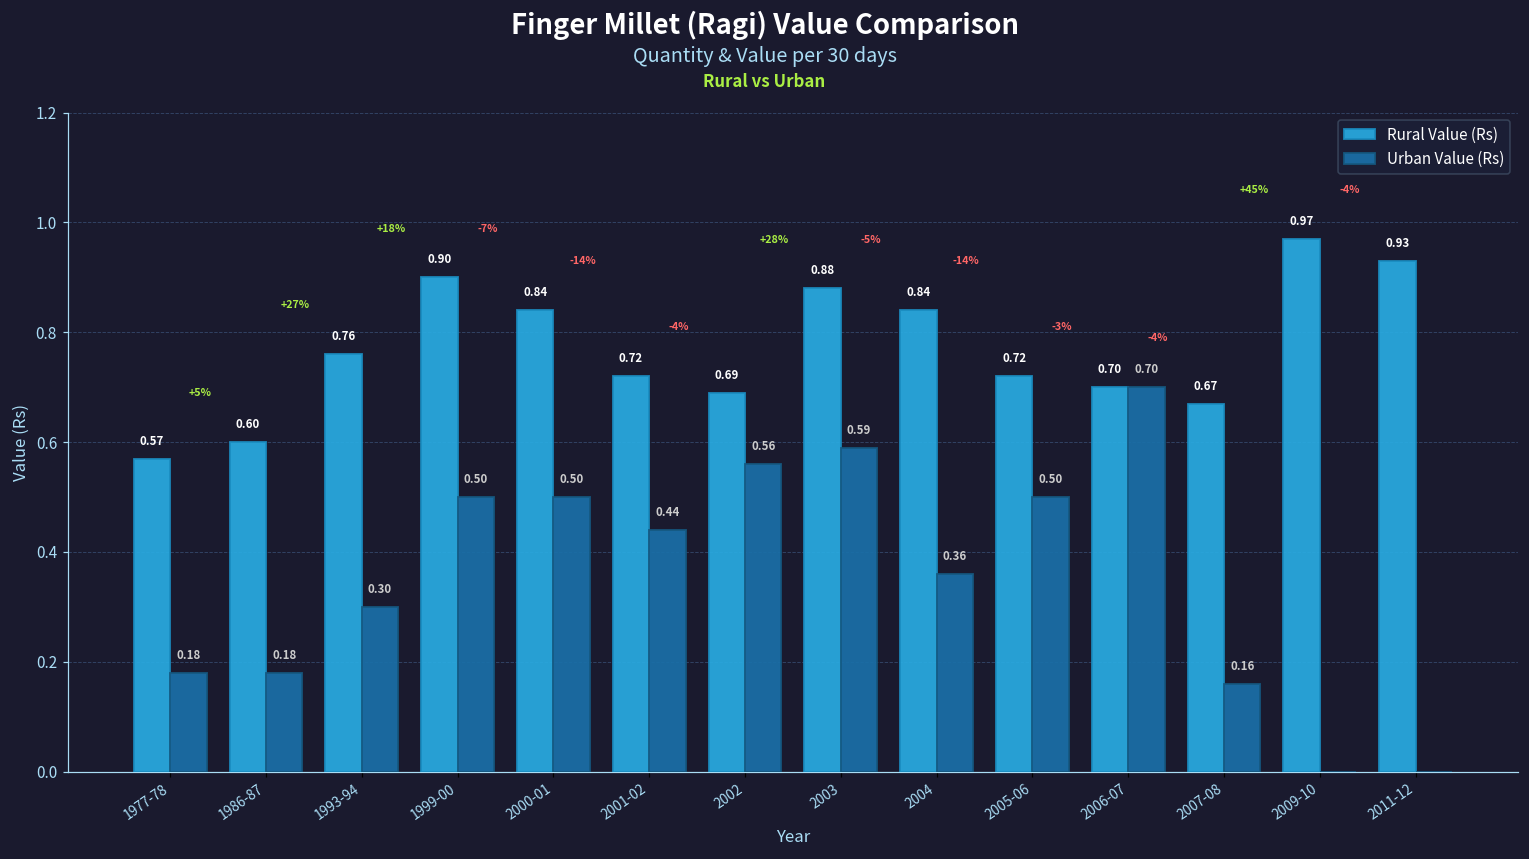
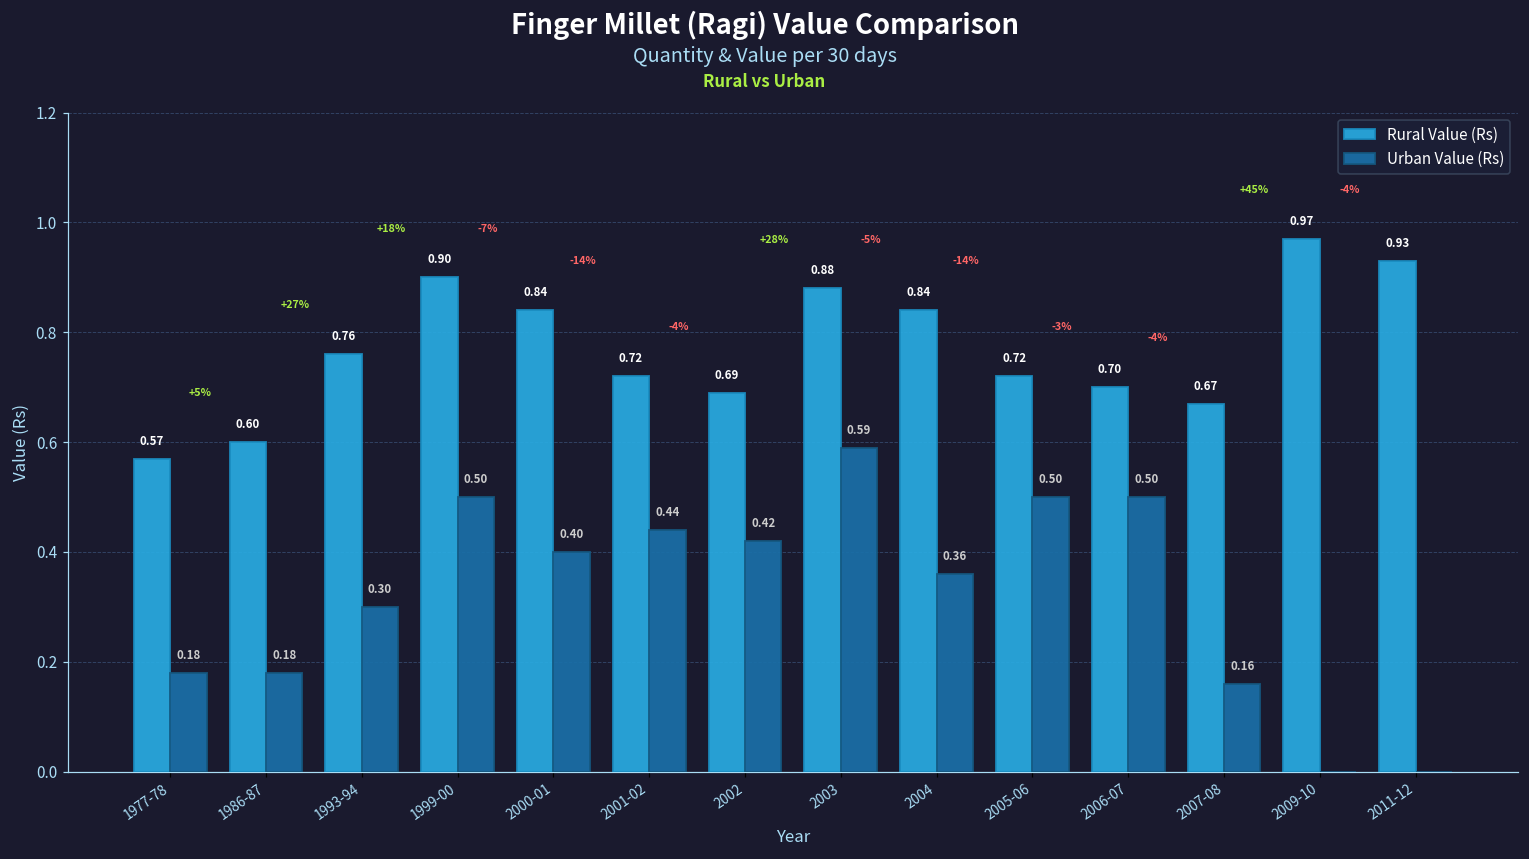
  {
    "Rural Value (Rs)": {
      "1977-78": 0.57,
      "1986-87": 0.60,
      "1993-94": 0.76,
      "1999-00": 0.90,
      "2000-01": 0.84,
      "2001-02": 0.72,
      "2002": 0.69,
      "2003": 0.88,
      "2004": 0.84,
      "2005-06": 0.72,
      "2006-07": 0.70,
      "2007-08": 0.67,
      "2009-10": 0.97,
      "2011-12": 0.93
    },
    "Urban Value (Rs)": {
      "1977-78": 0.18,
      "1986-87": 0.18,
      "1993-94": 0.30,
      "1999-00": 0.50,
-     "2000-01": 0.50,
+     "2000-01": 0.40,
      "2001-02": 0.44,
-     "2002": 0.56,
+     "2002": 0.42,
      "2003": 0.59,
      "2004": 0.36,
      "2005-06": 0.50,
-     "2006-07": 0.70,
+     "2006-07": 0.50,
      "2007-08": 0.16
    }
  }
